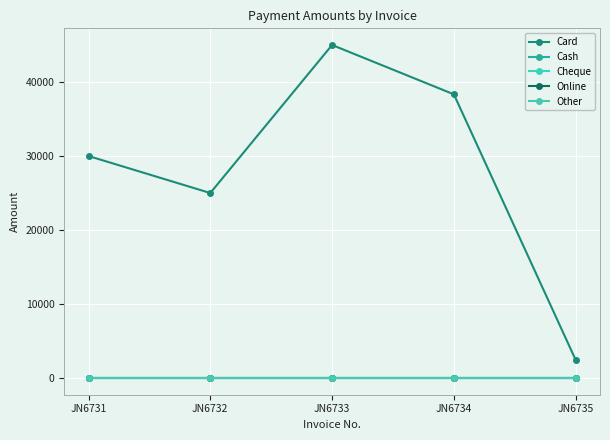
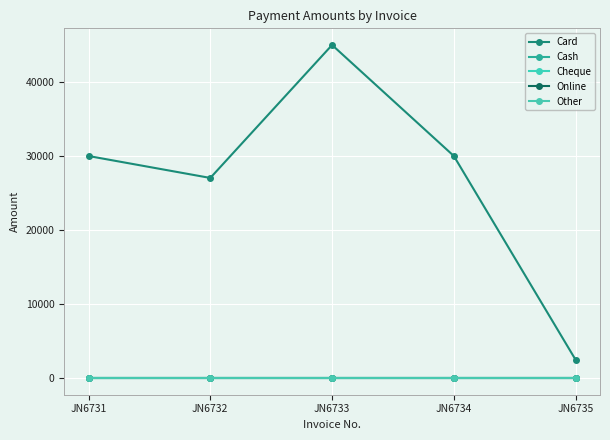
  {
    "Card": {
      "JN6731": 30000,
-     "JN6732": 25000,
+     "JN6732": 27000,
      "JN6733": 45000,
-     "JN6734": 38000,
+     "JN6734": 30000,
      "JN6735": 2000
    },
    "Other": {
      "JN6731": 0,
      "JN6732": 0,
      "JN6733": 0,
      "JN6734": 0,
      "JN6735": 0
    }
  }
